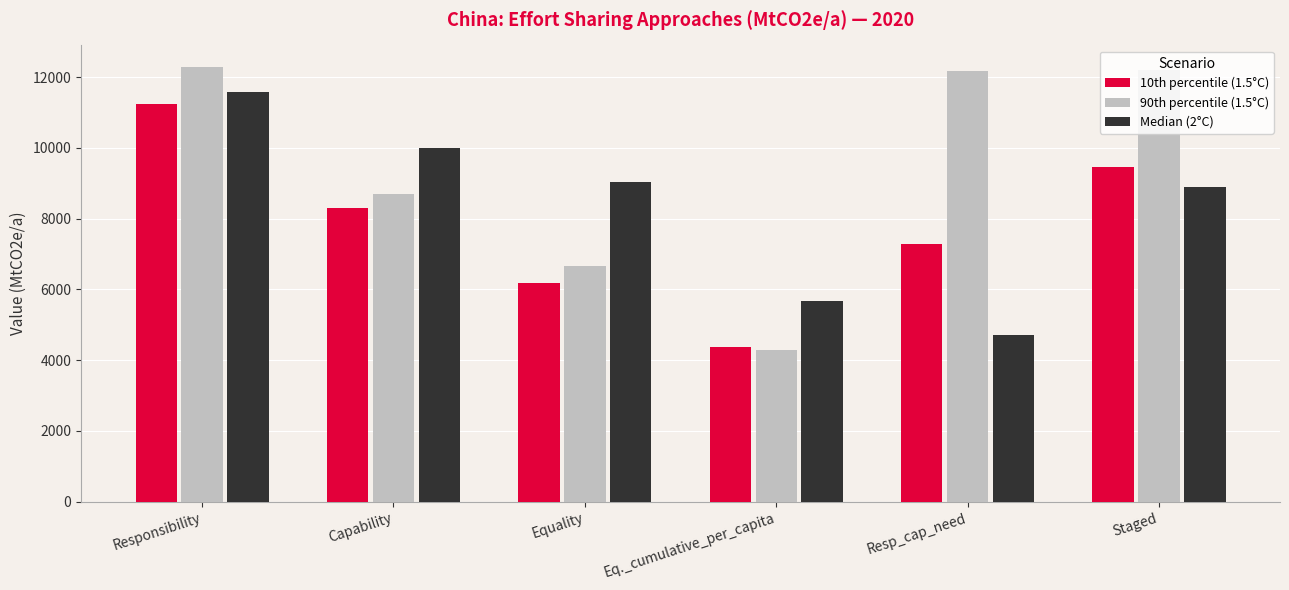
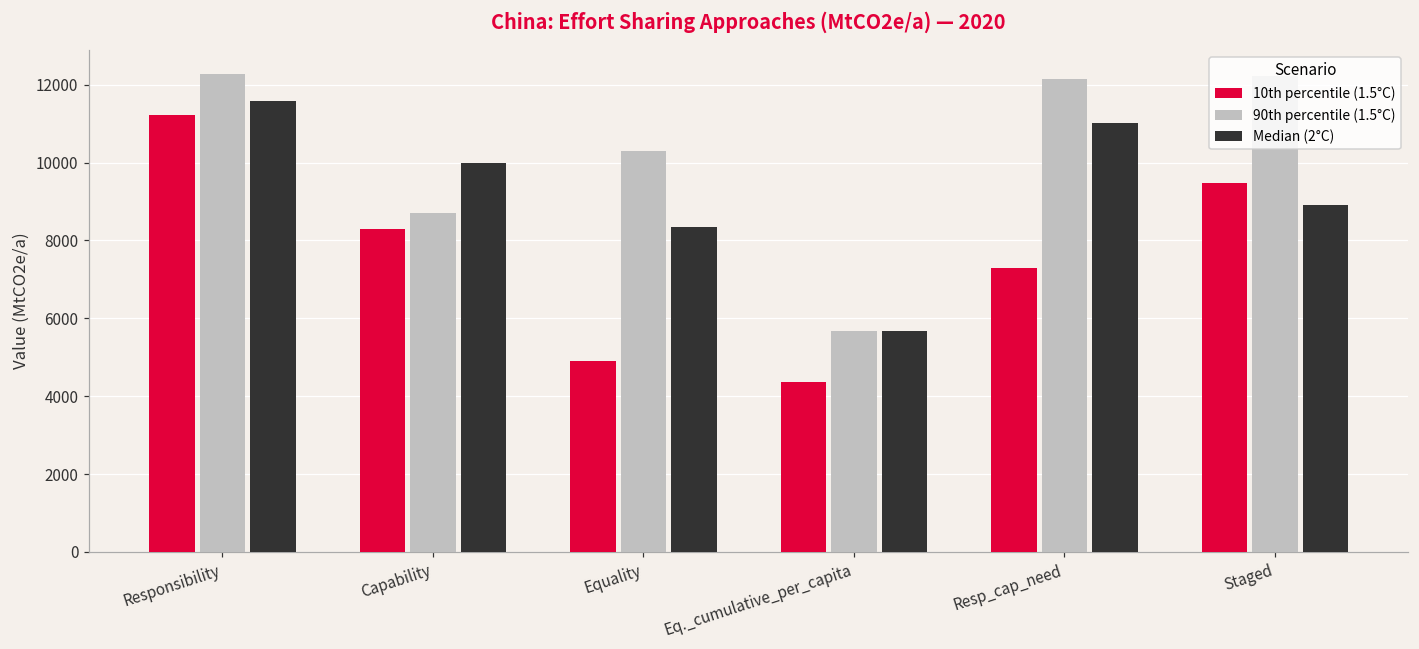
  {
    "10th percentile (1.5°C)": {
      "Responsibility": 11200,
      "Capability": 8300,
-     "Equality": 6200,
+     "Equality": 4900,
      "Eq._cumulative_per_capita": 4400,
      "Resp_cap_need": 7300,
      "Staged": 9500
    },
    "90th percentile (1.5°C)": {
      "Responsibility": 12300,
      "Capability": 8700,
-     "Equality": 6700,
-     "Eq._cumulative_per_capita": 4300,
+     "Equality": 10300,
+     "Eq._cumulative_per_capita": 5700,
      "Resp_cap_need": 12200
    },
    "Median (2°C)": {
      "Responsibility": 11600,
      "Capability": 10000,
-     "Equality": 9000,
+     "Equality": 8400,
      "Eq._cumulative_per_capita": 5700,
-     "Resp_cap_need": 4700,
+     "Resp_cap_need": 11000,
      "Staged": 8900
    }
  }
